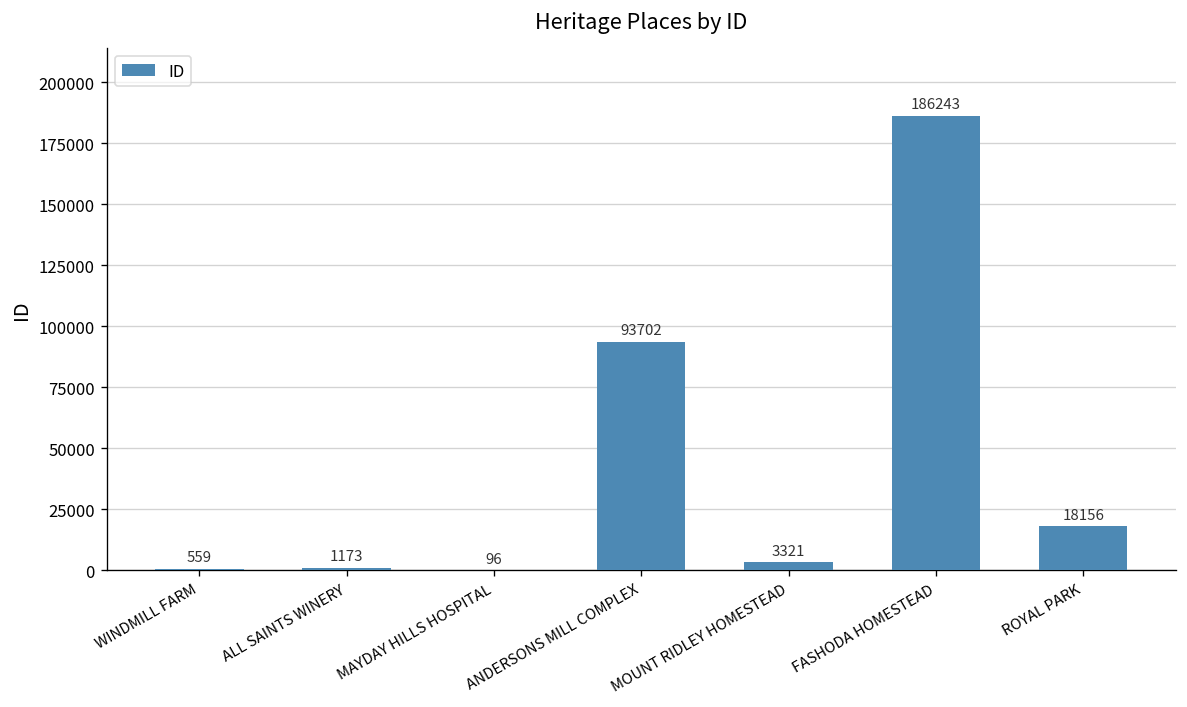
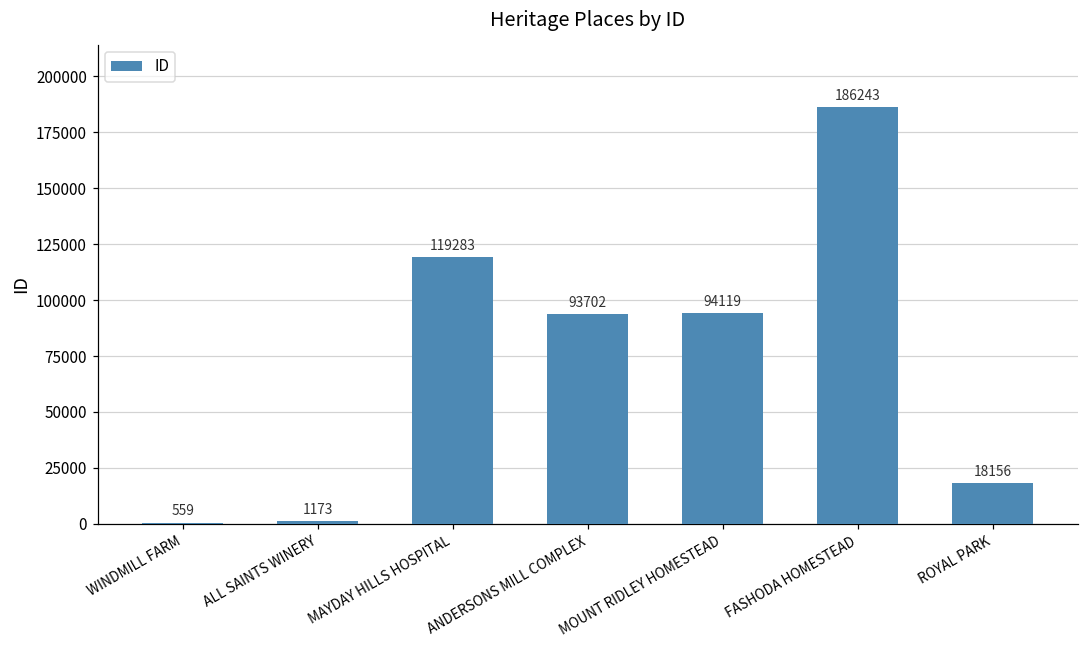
  {
    "WINDMILL FARM": 559,
    "ALL SAINTS WINERY": 1173,
-   "MAYDAY HILLS HOSPITAL": 96,
+   "MAYDAY HILLS HOSPITAL": 119283,
    "ANDERSONS MILL COMPLEX": 93702,
-   "MOUNT RIDLEY HOMESTEAD": 3321,
+   "MOUNT RIDLEY HOMESTEAD": 94119,
    "FASHODA HOMESTEAD": 186243,
    "ROYAL PARK": 18156
  }
